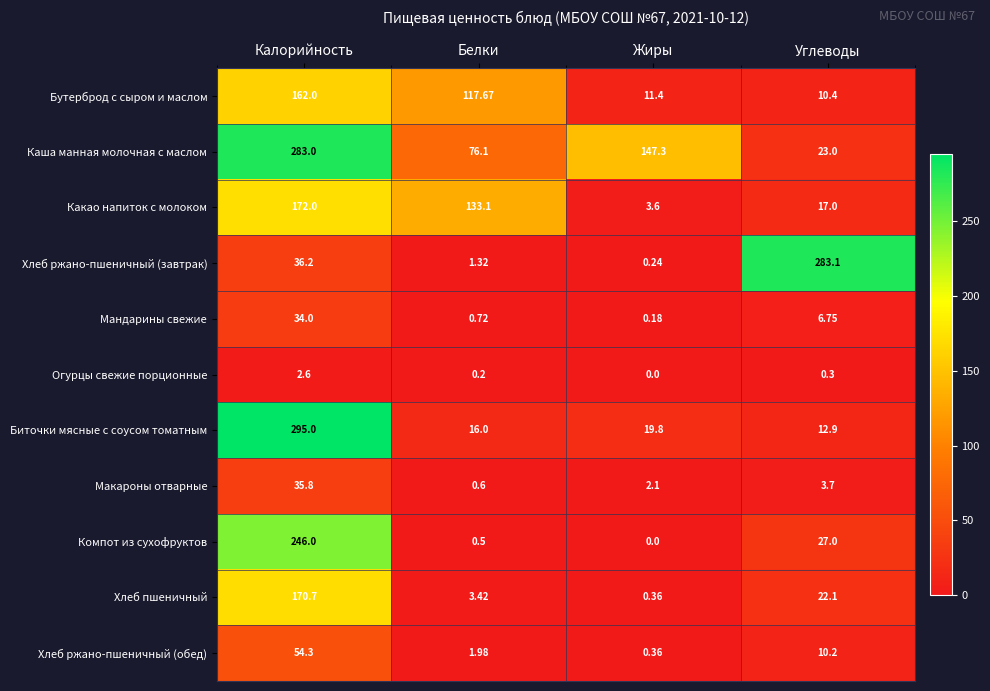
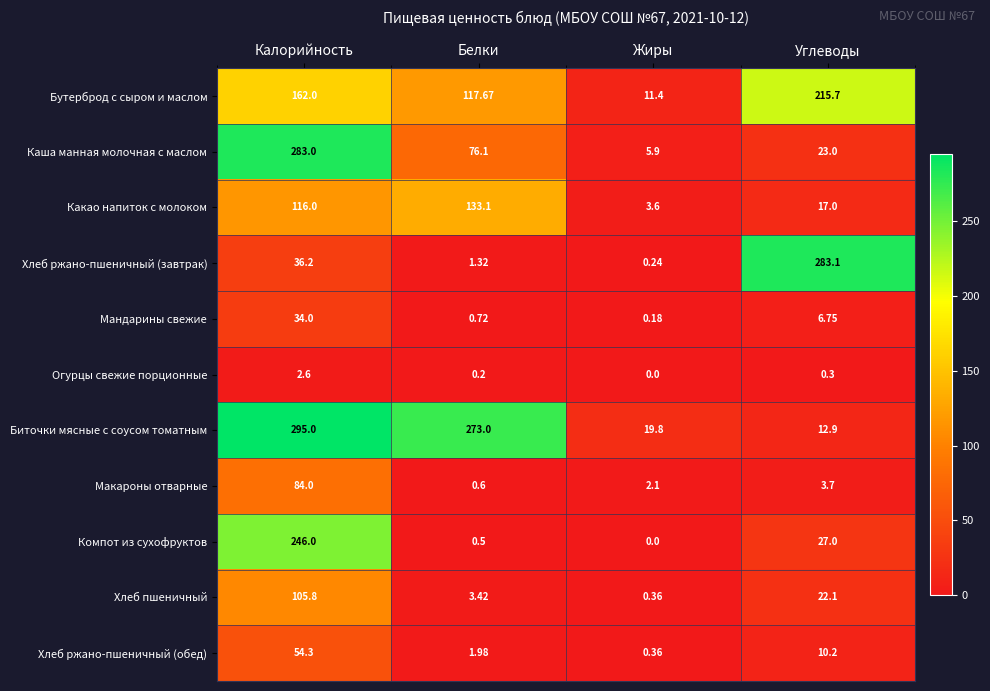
  {
    "Бутерброд с сыром и маслом": {
      "Калорийность": 162.0,
      "Белки": 117.67,
      "Жиры": 11.4,
-     "Углеводы": 10.4
+     "Углеводы": 215.7
    },
    "Каша манная молочная с маслом": {
      "Калорийность": 283.0,
      "Белки": 76.1,
-     "Жиры": 147.3,
+     "Жиры": 5.9,
      "Углеводы": 23.0
    },
    "Какао напиток с молоком": {
-     "Калорийность": 172.0,
+     "Калорийность": 116.0,
      "Белки": 133.1,
      "Жиры": 3.6,
      "Углеводы": 17.0
    },
    "Хлеб ржано-пшеничный (завтрак)": {
      "Калорийность": 36.2,
      "Белки": 1.32,
      "Жиры": 0.24,
      "Углеводы": 283.1
    },
    "Мандарины свежие": {
      "Калорийность": 34.0,
      "Белки": 0.72,
      "Жиры": 0.18,
      "Углеводы": 6.75
    },
    "Огурцы свежие порционные": {
      "Калорийность": 2.6,
      "Белки": 0.2,
      "Жиры": 0.0,
      "Углеводы": 0.3
    },
    "Биточки мясные с соусом томатным": {
      "Калорийность": 295.0,
-     "Белки": 16.0,
+     "Белки": 273.0,
      "Жиры": 19.8,
      "Углеводы": 12.9
    },
    "Макароны отварные": {
-     "Калорийность": 35.8,
+     "Калорийность": 84.0,
      "Белки": 0.6,
      "Жиры": 2.1,
      "Углеводы": 3.7
    },
    "Компот из сухофруктов": {
      "Калорийность": 246.0,
      "Белки": 0.5,
      "Жиры": 0.0,
      "Углеводы": 27.0
    },
    "Хлеб пшеничный": {
-     "Калорийность": 170.7,
+     "Калорийность": 105.8,
      "Белки": 3.42,
      "Жиры": 0.36,
      "Углеводы": 22.1
    },
    "Хлеб ржано-пшеничный (обед)": {
      "Калорийность": 54.3,
      "Белки": 1.98,
      "Жиры": 0.36,
      "Углеводы": 10.2
    }
  }
